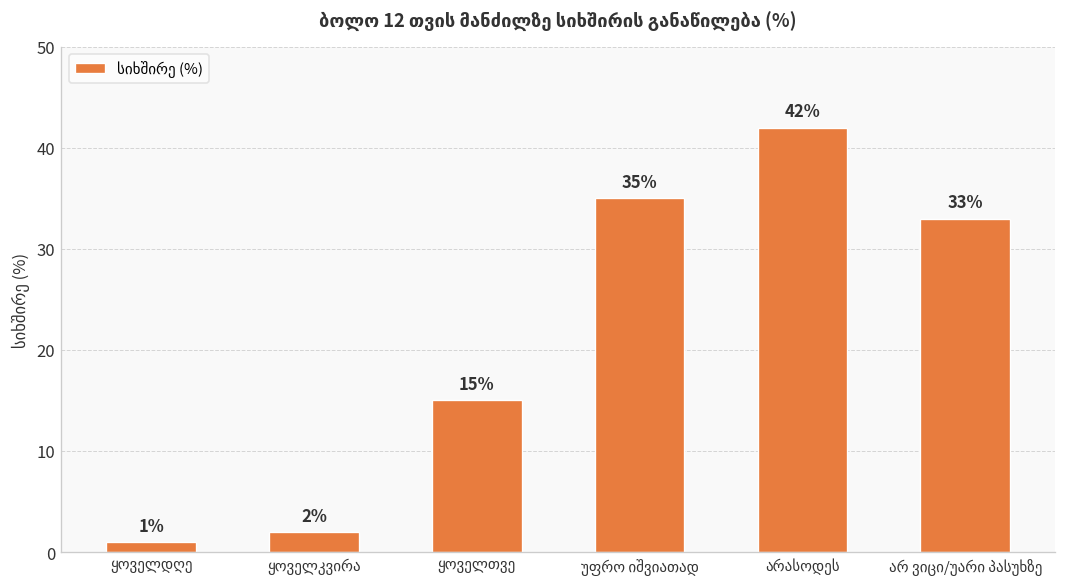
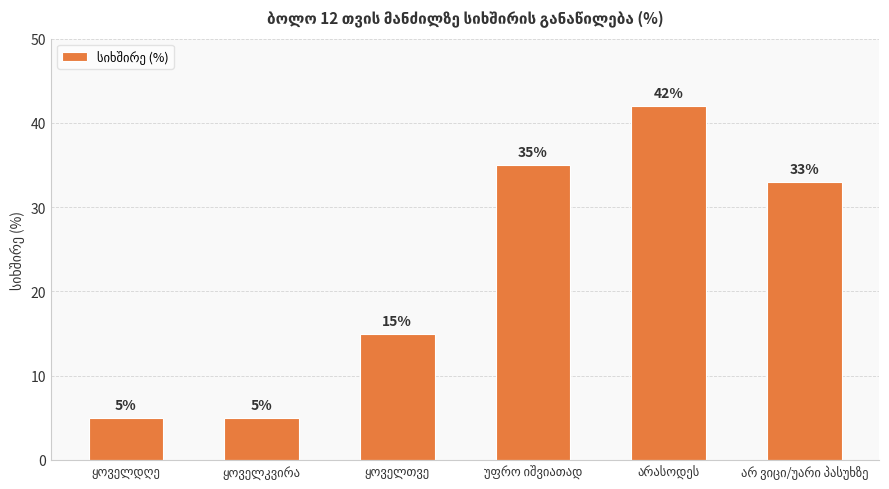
  {
-   "ყოველდღე": "1%",
-   "ყოველკვირა": "2%",
+   "ყოველდღე": "5%",
+   "ყოველკვირა": "5%",
    "ყოველთვე": "15%",
    "უფრო იშვიათად": "35%",
    "არასოდეს": "42%",
    "არ ვიცი/უარი პასუხზე": "33%"
  }
